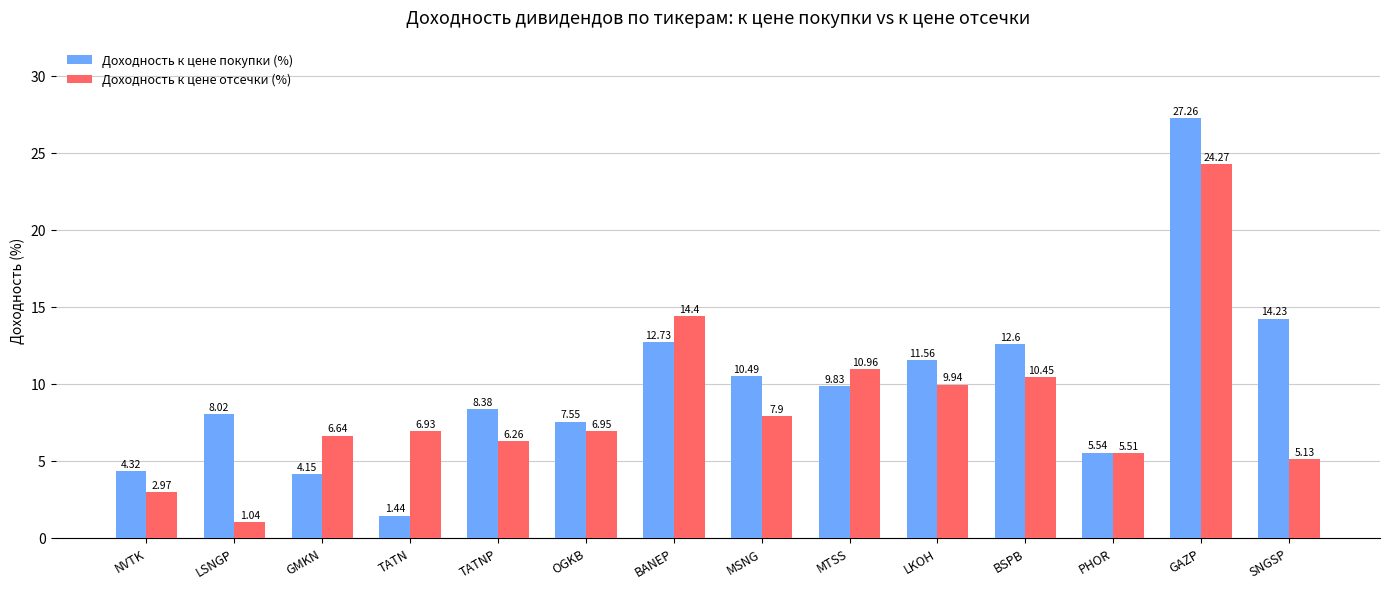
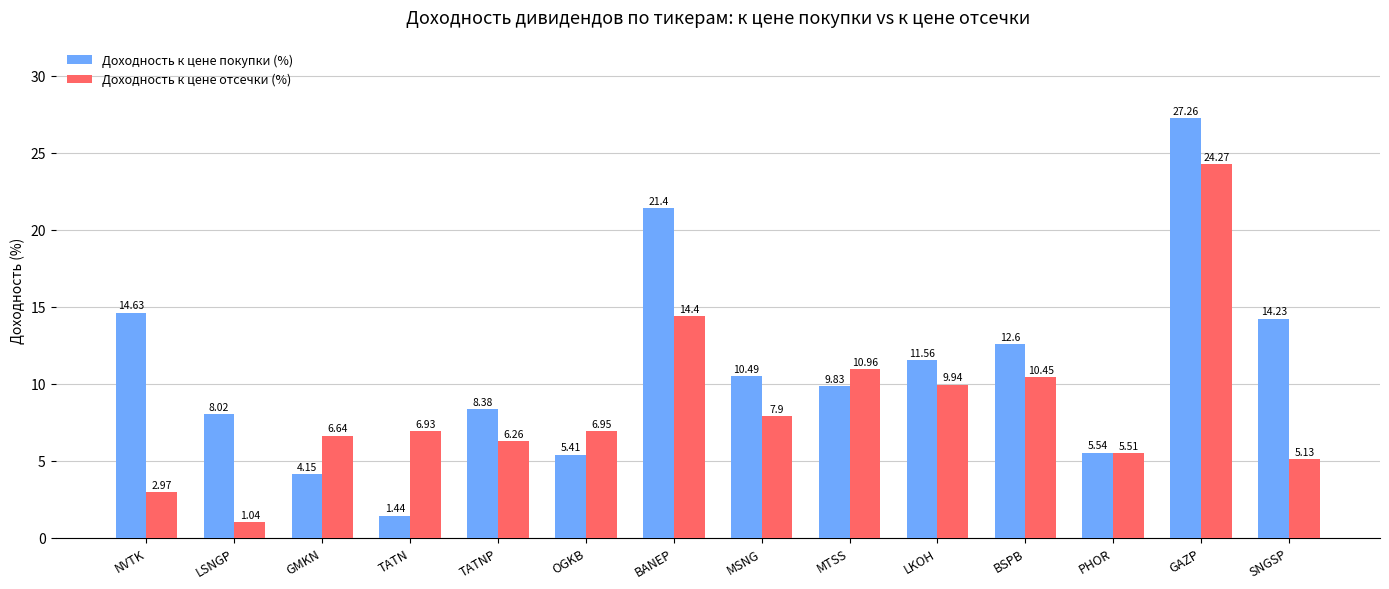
  {
    "Доходность к цене покупки (%)": {
-     "NVTK": 4.32,
+     "NVTK": 14.63,
      "LSNGP": 8.02,
      "GMKN": 4.15,
      "TATN": 1.44,
      "TATNP": 8.38,
-     "OGKB": 7.55,
-     "BANEP": 12.73,
+     "OGKB": 5.41,
+     "BANEP": 21.4,
      "MSNG": 10.49,
      "MTSS": 9.83,
      "LKOH": 11.56,
      "BSPB": 12.6,
      "PHOR": 5.54,
      "GAZP": 27.26,
      "SNGSP": 14.23
    },
    "Доходность к цене отсечки (%)": {
      "NVTK": 2.97,
      "LSNGP": 1.04,
      "GMKN": 6.64,
      "TATN": 6.93,
      "TATNP": 6.26,
      "OGKB": 6.95,
      "BANEP": 14.4,
      "MSNG": 7.9,
      "MTSS": 10.96,
      "LKOH": 9.94,
      "BSPB": 10.45,
      "PHOR": 5.51,
      "GAZP": 24.27,
      "SNGSP": 5.13
    }
  }
